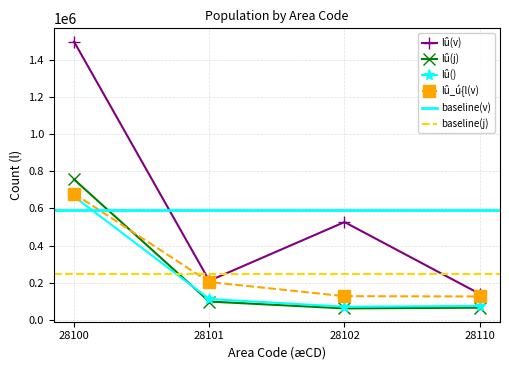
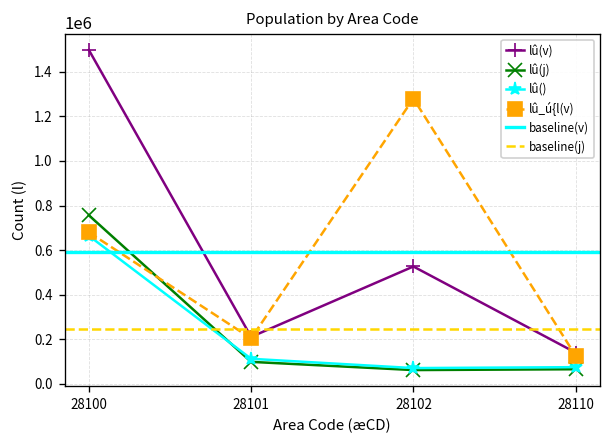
  {
    "lû(v)": {
      "28100": 1500000,
      "28102": 530000,
      "28110": 140000
    },
    "lû(j)": {
      "28100": 760000,
      "28101": 100000
    },
    "lû()": {
      "28100": 660000,
      "28101": 110000
    },
    "lû_ú{l(v)": {
      "28100": 680000,
-     "28102": 130000,
+     "28102": 1280000,
      "28110": 130000
    }
  }
